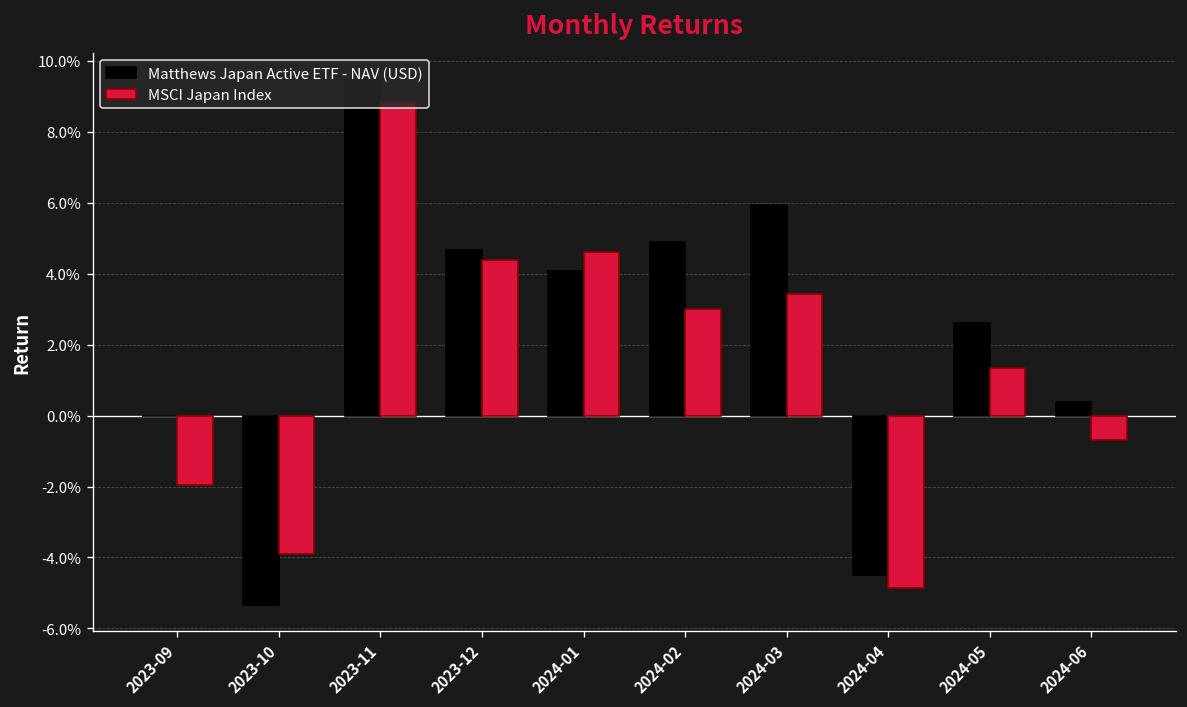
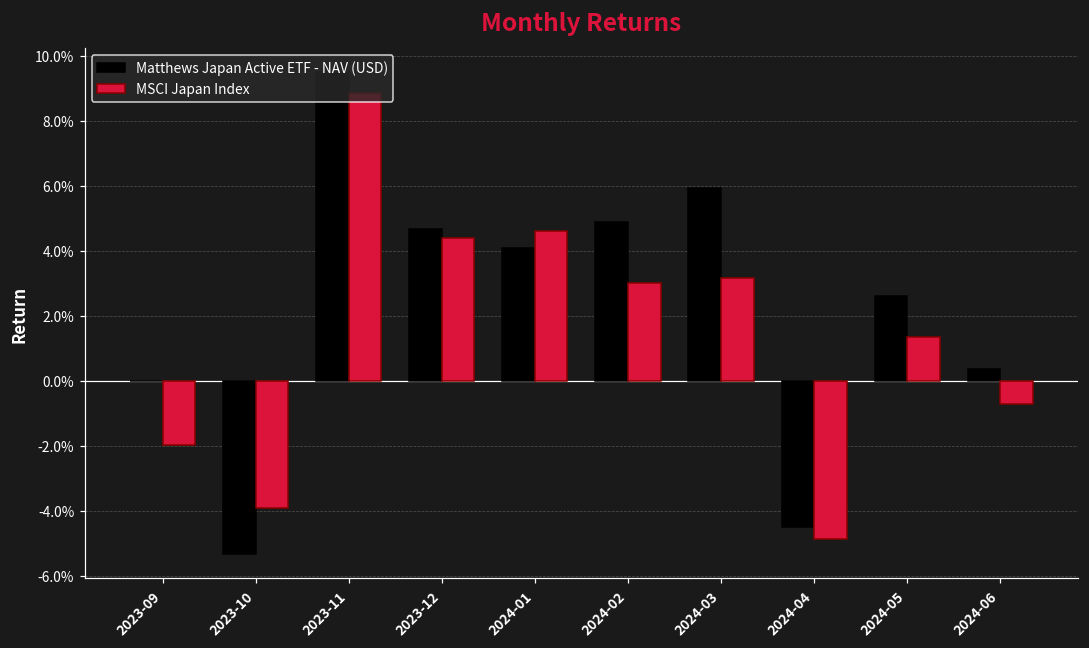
  {
    "Matthews Japan Active ETF - NAV (USD)": {
      "2023-09": "0.0%",
      "2023-10": "-5.3%",
      "2023-12": "4.7%",
      "2024-01": "4.1%",
      "2024-02": "4.9%",
      "2024-03": "5.9%",
      "2024-04": "-4.5%",
      "2024-05": "2.6%",
      "2024-06": "0.4%"
    },
    "MSCI Japan Index": {
      "2023-09": "-2.0%",
      "2023-10": "-3.9%",
      "2023-12": "4.4%",
      "2024-01": "4.6%",
      "2024-02": "3.0%",
-     "2024-03": "3.4%",
+     "2024-03": "3.2%",
      "2024-04": "-4.9%",
      "2024-05": "1.4%",
      "2024-06": "-0.7%"
    }
  }
